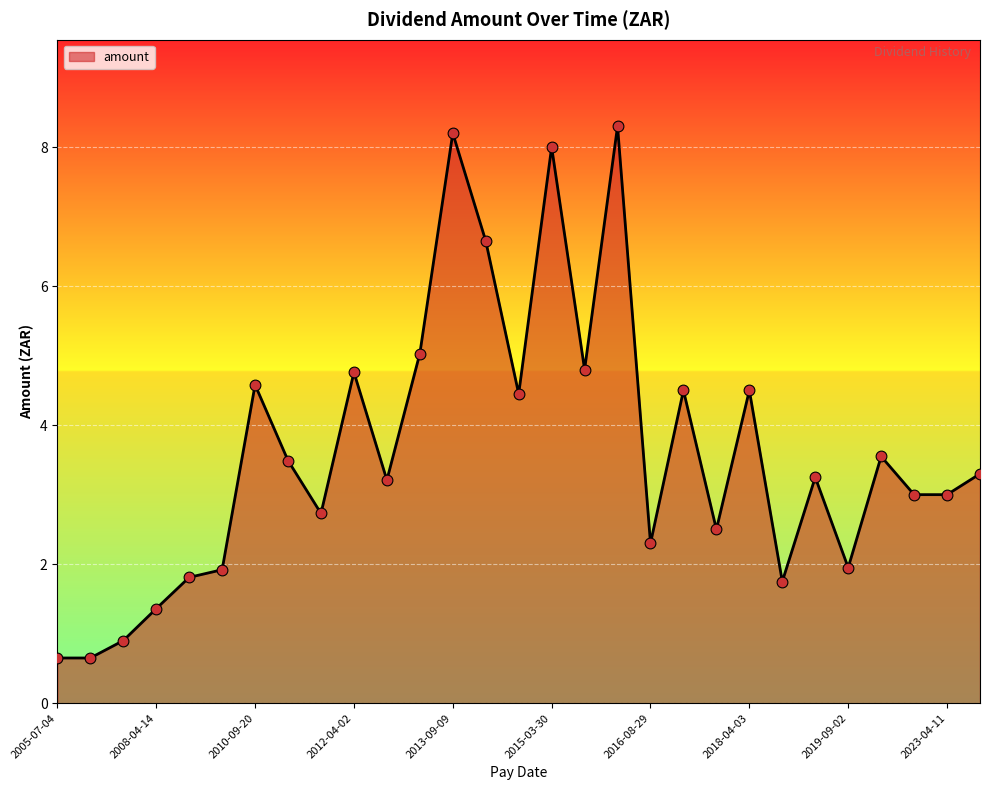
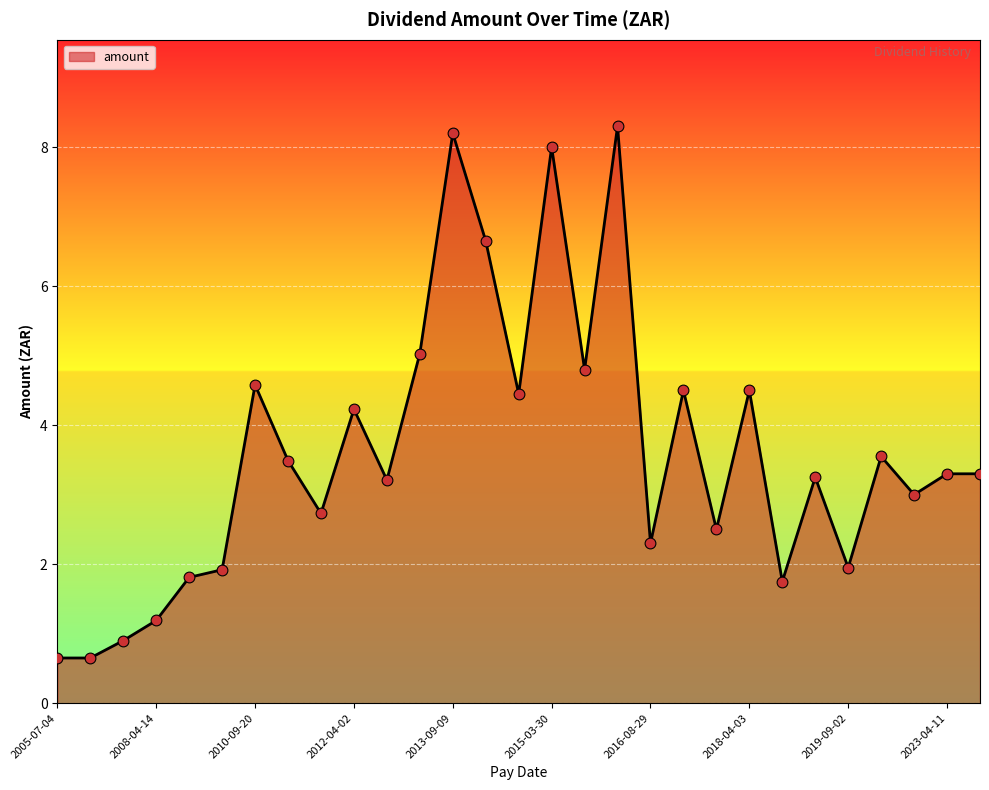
  {
    "2005-07-04": 0.7,
-   "2008-04-14": 1.4,
+   "2008-04-14": 1.2,
    "2010-09-20": 4.6,
-   "2012-04-02": 4.8,
+   "2012-04-02": 4.2,
    "2013-09-09": 8.2,
    "2015-03-30": 8.0,
    "2016-08-29": 2.3,
    "2018-04-03": 4.5,
    "2019-09-02": 2.0,
-   "2023-04-11": 3.0
+   "2023-04-11": 3.3
  }
